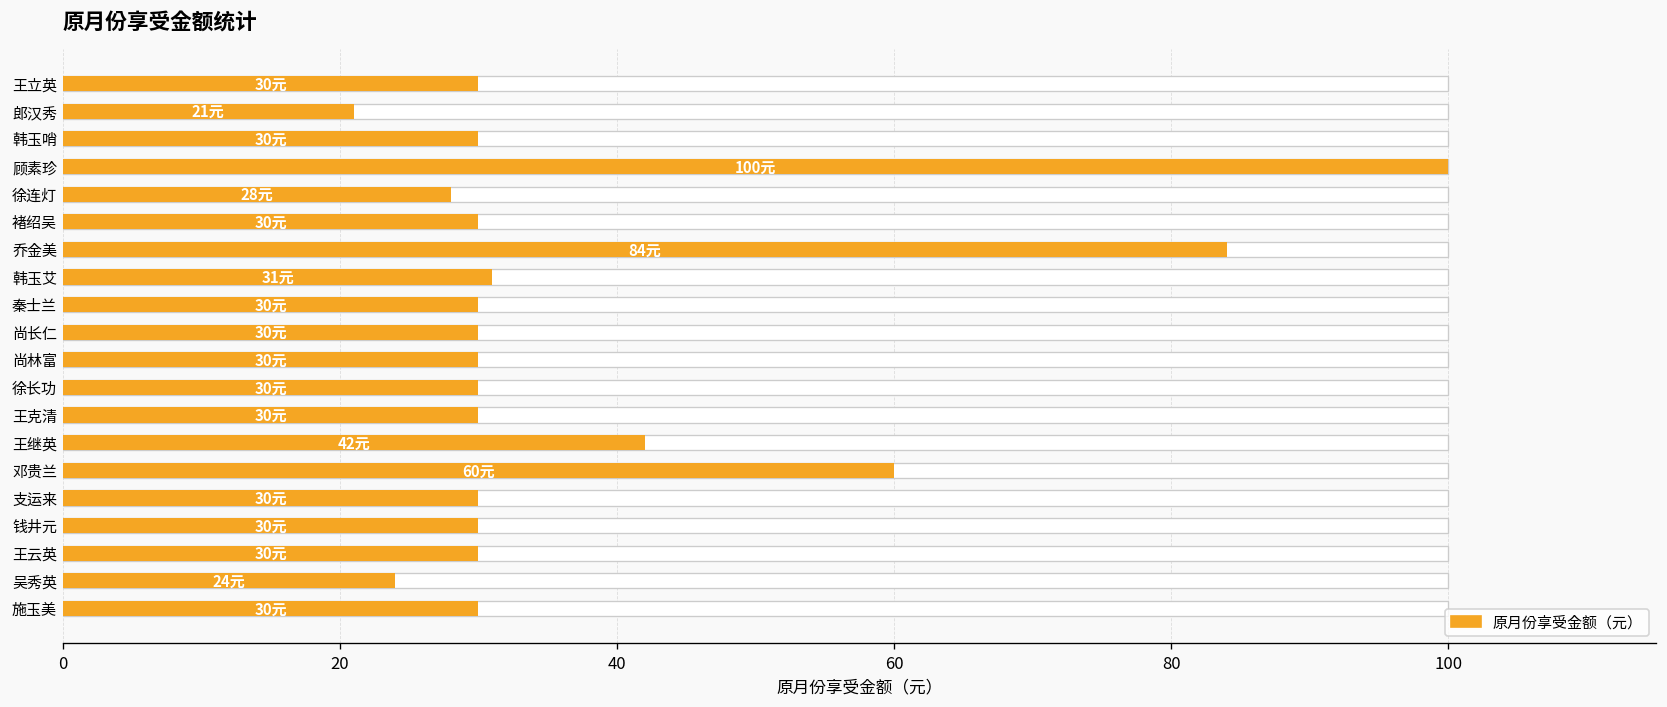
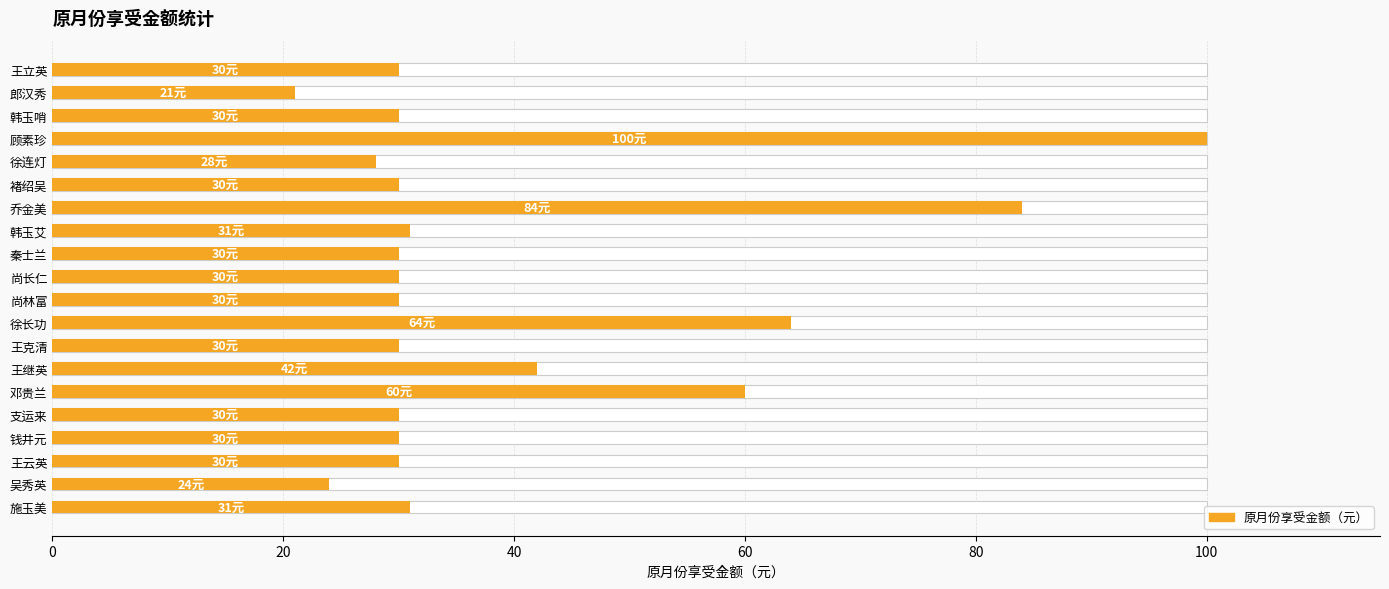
  {
    "原月份享受金额（元）": {
      "顾素珍": "100元",
-     "徐长功": "30元",
-     "施玉美": "30元"
+     "徐长功": "64元",
+     "施玉美": "31元"
    }
  }
